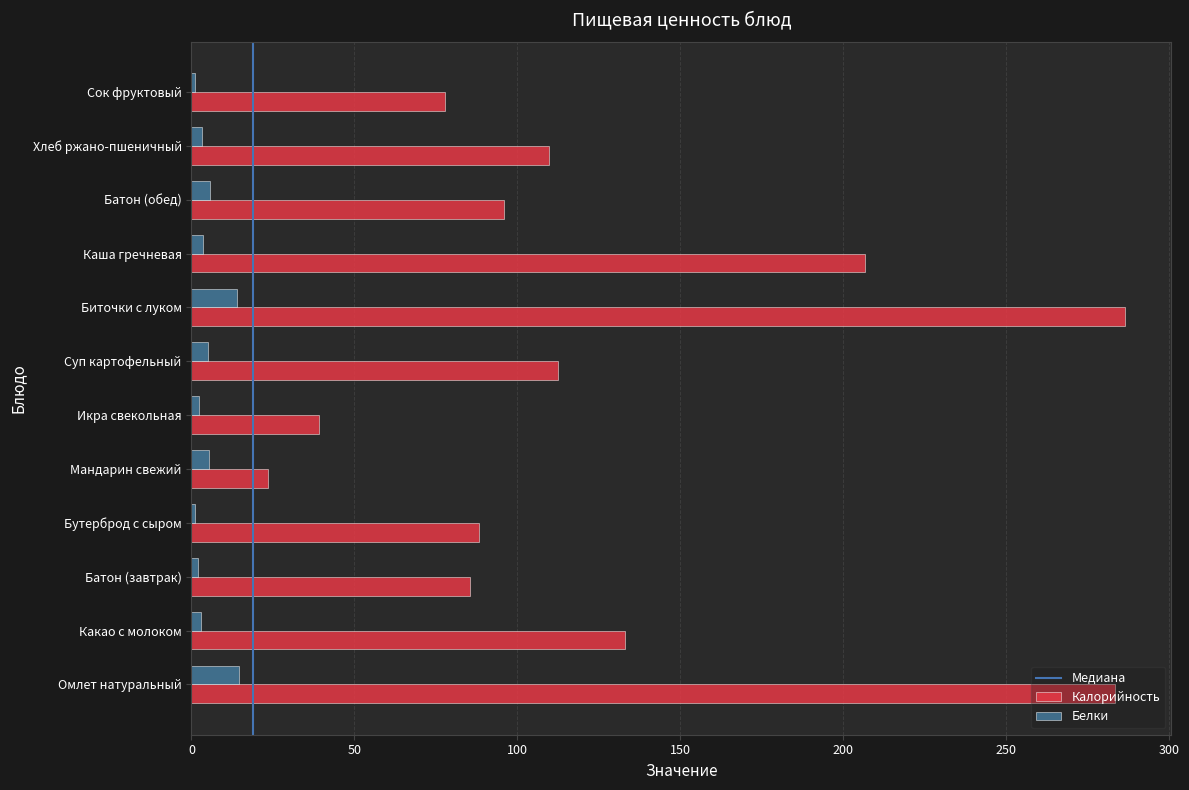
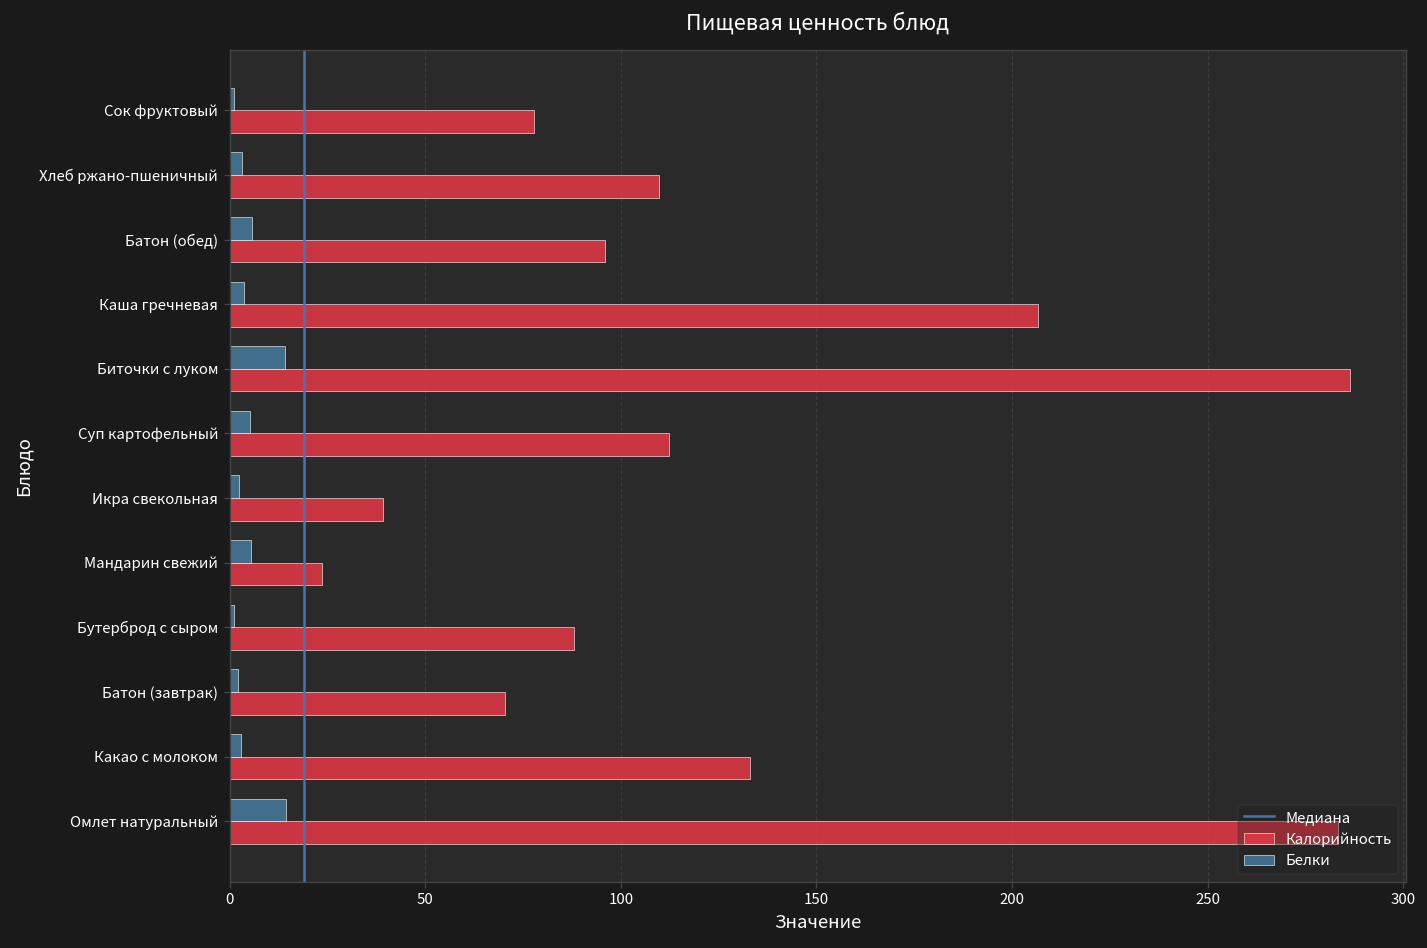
  {
    "Калорийность": {
      "Сок фруктовый": 78,
      "Хлеб ржано-пшеничный": 110,
      "Батон (обед)": 96,
      "Каша гречневая": 207,
      "Биточки с луком": 286,
      "Суп картофельный": 112,
      "Икра свекольная": 39,
      "Мандарин свежий": 24,
      "Бутерброд с сыром": 88,
-     "Батон (завтрак)": 85,
+     "Батон (завтрак)": 70,
      "Какао с молоком": 133
    },
    "Белки": {
      "Сок фруктовый": 1,
      "Хлеб ржано-пшеничный": 3,
      "Батон (обед)": 6,
      "Каша гречневая": 4,
      "Биточки с луком": 14,
      "Суп картофельный": 5,
      "Икра свекольная": 2,
      "Мандарин свежий": 6,
      "Бутерброд с сыром": 1,
      "Батон (завтрак)": 2,
      "Какао с молоком": 3,
      "Омлет натуральный": 14
    }
  }
